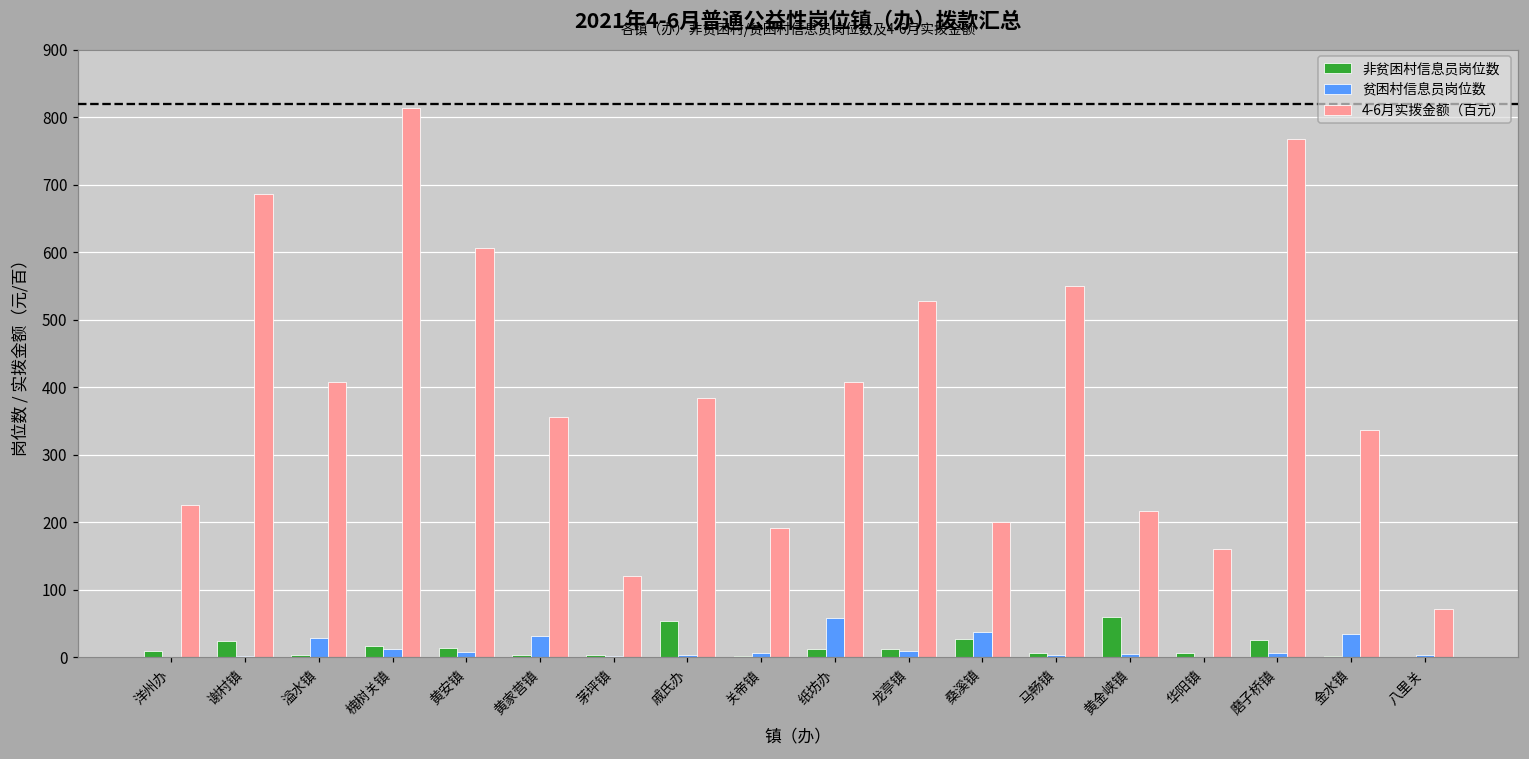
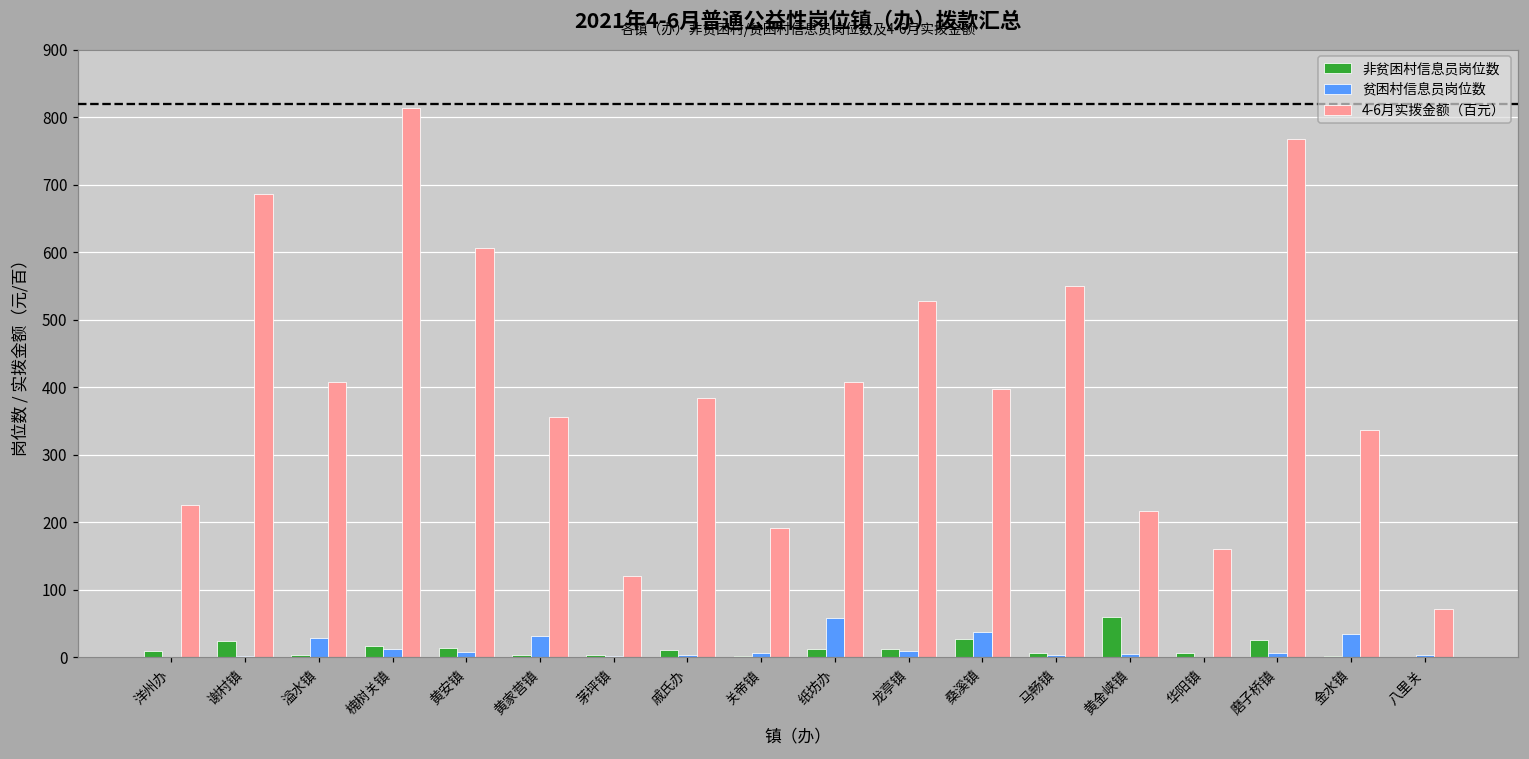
  {
    "非贫困村信息员岗位数": {
      "洋州办": 10,
      "谢村镇": 20,
      "槐树关镇": 20,
      "黄安镇": 10,
-     "戚氏办": 50,
+     "戚氏办": 10,
      "纸坊办": 10,
      "龙亭镇": 10,
      "桑溪镇": 30,
      "马畅镇": 10,
      "黄金峡镇": 60,
      "华阳镇": 10,
      "磨子桥镇": 30,
      "八里关": 0
    },
    "贫困村信息员岗位数": {
      "洋州办": 0,
      "溢水镇": 30,
      "槐树关镇": 10,
      "黄安镇": 10,
      "黄家营镇": 30,
      "关帝镇": 10,
      "纸坊办": 60,
      "龙亭镇": 10,
      "桑溪镇": 40,
      "黄金峡镇": 10,
      "磨子桥镇": 10,
      "金水镇": 30
    },
    "4-6月实拨金额（百元）": {
      "洋州办": 230,
      "谢村镇": 690,
      "溢水镇": 410,
      "槐树关镇": 810,
      "黄安镇": 610,
      "黄家营镇": 360,
      "茅坪镇": 120,
      "戚氏办": 380,
      "关帝镇": 190,
      "纸坊办": 410,
      "龙亭镇": 530,
-     "桑溪镇": 200,
+     "桑溪镇": 400,
      "马畅镇": 550,
      "黄金峡镇": 220,
      "华阳镇": 160,
      "磨子桥镇": 770,
      "金水镇": 340,
      "八里关": 70
    }
  }
